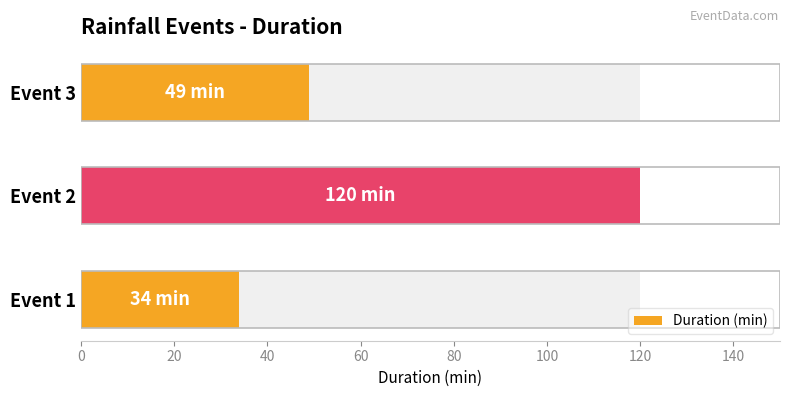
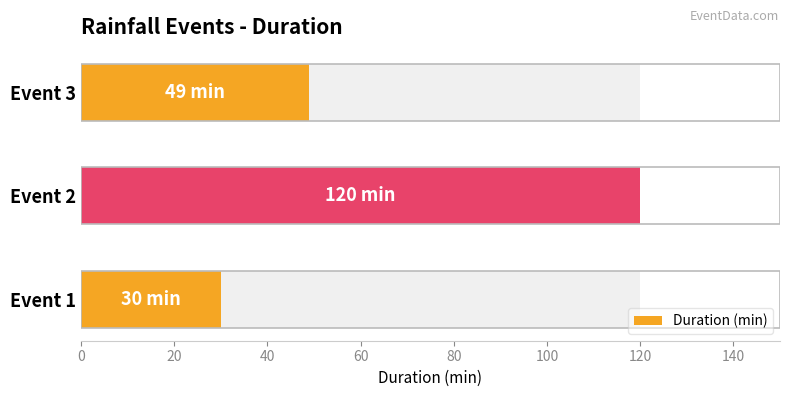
  {
    "Duration (min)": {
      "Event 2": 120,
-     "Event 1": 34
+     "Event 1": 30
    }
  }
